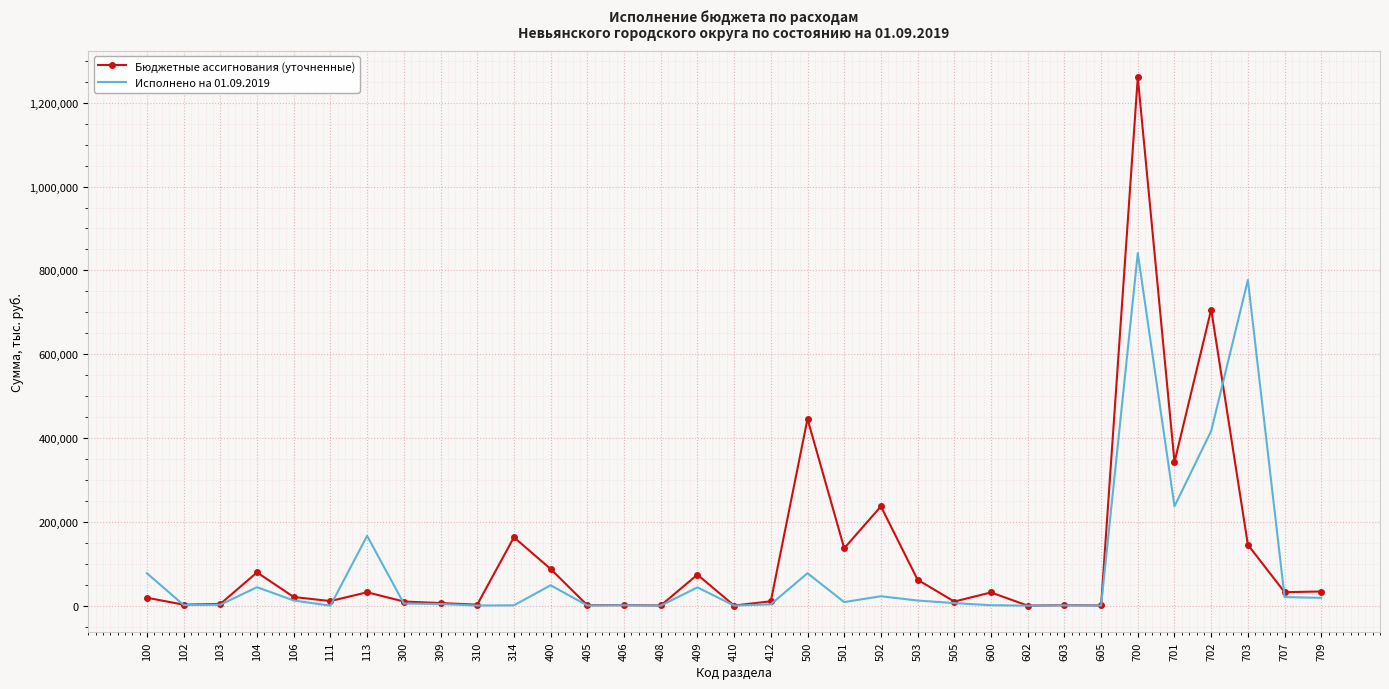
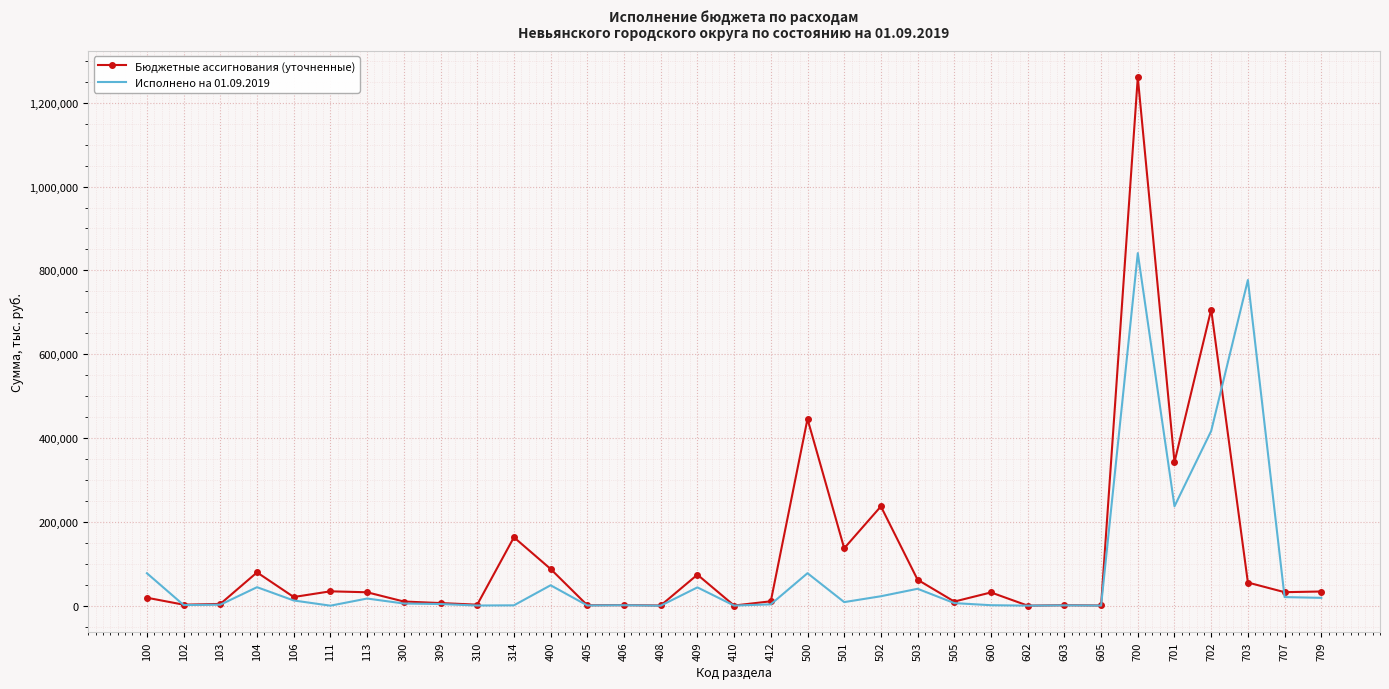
  {
    "Бюджетные ассигнования (уточненные)": {
      "100": "20,000",
      "104": "80,000",
      "106": "20,000",
-     "111": "10,000",
+     "111": "30,000",
      "113": "30,000",
      "314": "160,000",
      "400": "90,000",
      "409": "70,000",
      "412": "10,000",
      "500": "450,000",
      "501": "140,000",
      "502": "240,000",
      "503": "60,000",
      "600": "30,000",
      "700": "1,260,000",
      "701": "340,000",
      "702": "710,000",
-     "703": "150,000",
+     "703": "60,000",
      "707": "30,000",
      "709": "30,000"
    },
    "Исполнено на 01.09.2019": {
      "100": "80,000",
      "104": "40,000",
      "106": "10,000",
      "111": "0",
-     "113": "170,000",
+     "113": "20,000",
      "314": "0",
      "400": "50,000",
      "409": "40,000",
      "412": "0",
      "500": "80,000",
      "501": "10,000",
      "502": "20,000",
-     "503": "10,000",
+     "503": "40,000",
      "600": "0",
      "700": "840,000",
      "701": "240,000",
      "702": "420,000",
      "703": "780,000",
      "707": "20,000",
      "709": "20,000"
    }
  }
